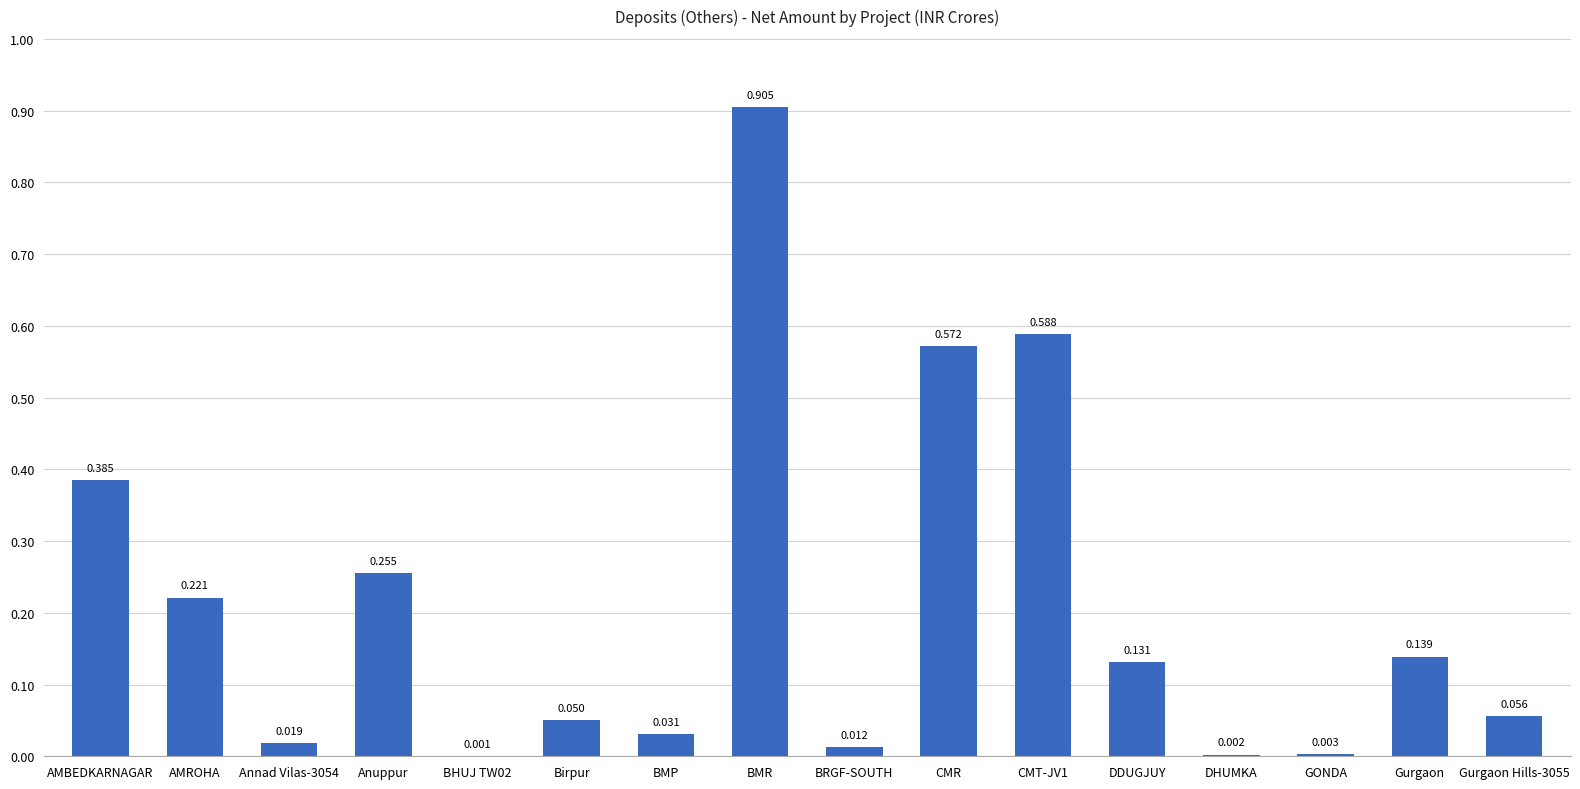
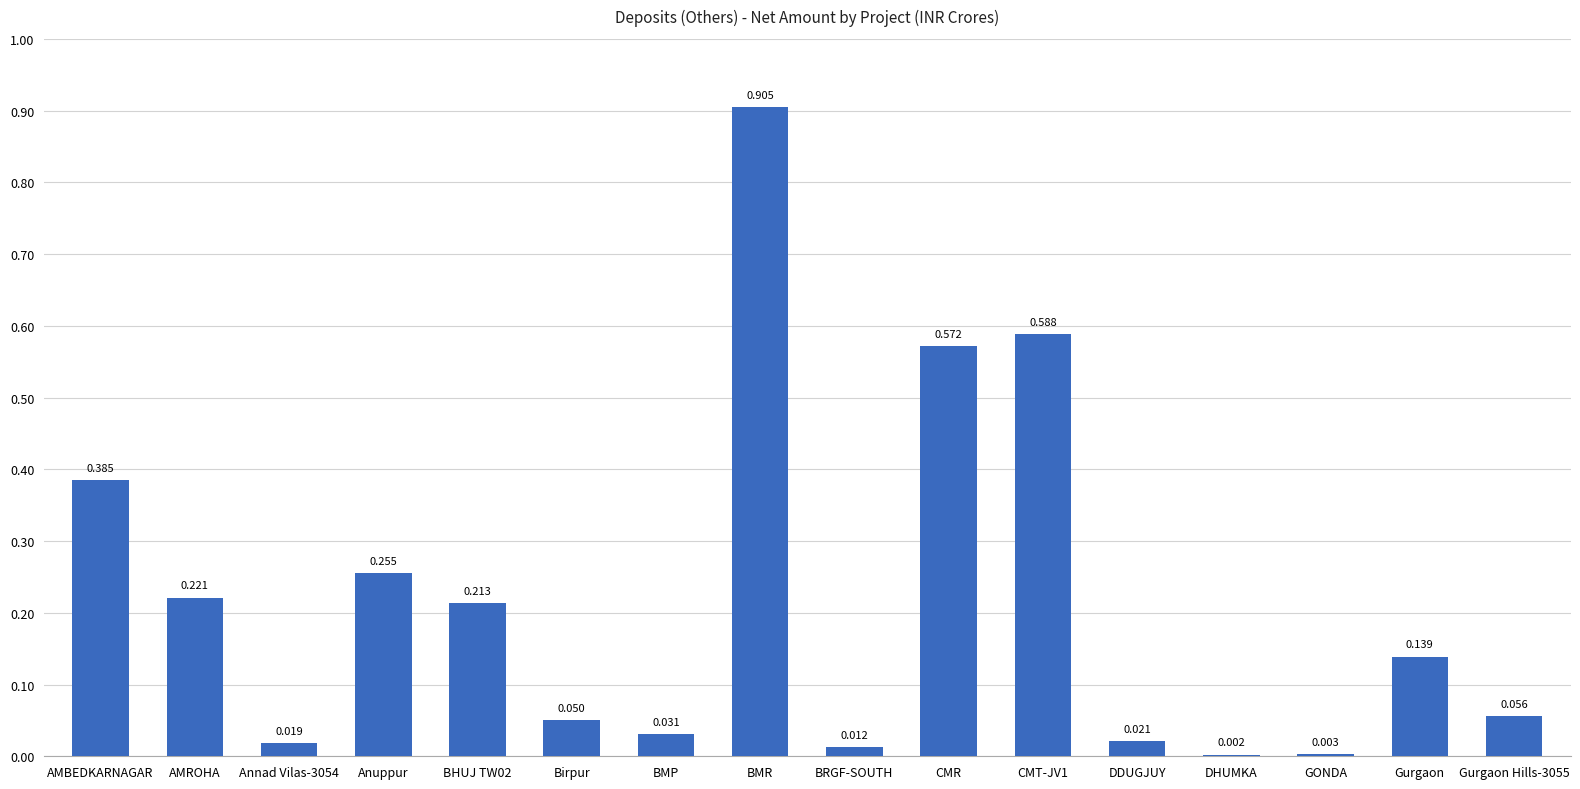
  {
    "AMBEDKARNAGAR": 0.385,
    "AMROHA": 0.221,
    "Annad Vilas-3054": 0.019,
    "Anuppur": 0.255,
-   "BHUJ TW02": 0.001,
+   "BHUJ TW02": 0.213,
    "Birpur": 0.050,
    "BMP": 0.031,
    "BMR": 0.905,
    "BRGF-SOUTH": 0.012,
    "CMR": 0.572,
    "CMT-JV1": 0.588,
-   "DDUGJUY": 0.131,
+   "DDUGJUY": 0.021,
    "DHUMKA": 0.002,
    "GONDA": 0.003,
    "Gurgaon": 0.139,
    "Gurgaon Hills-3055": 0.056
  }
